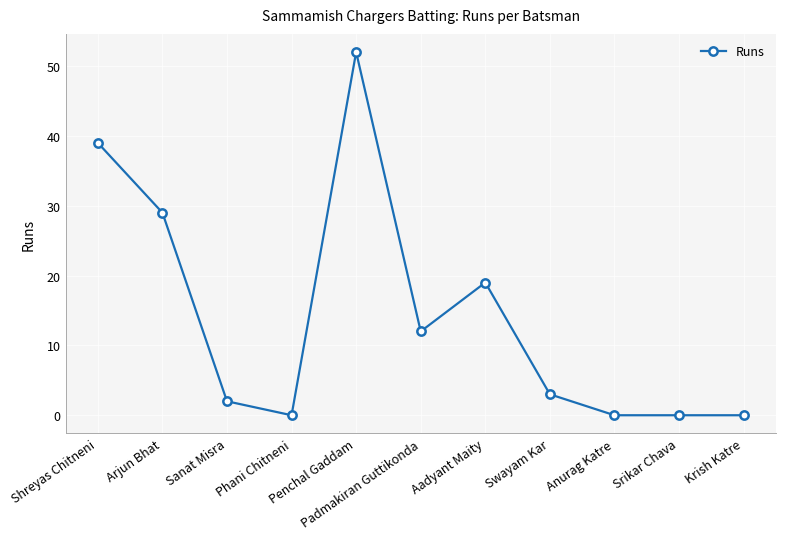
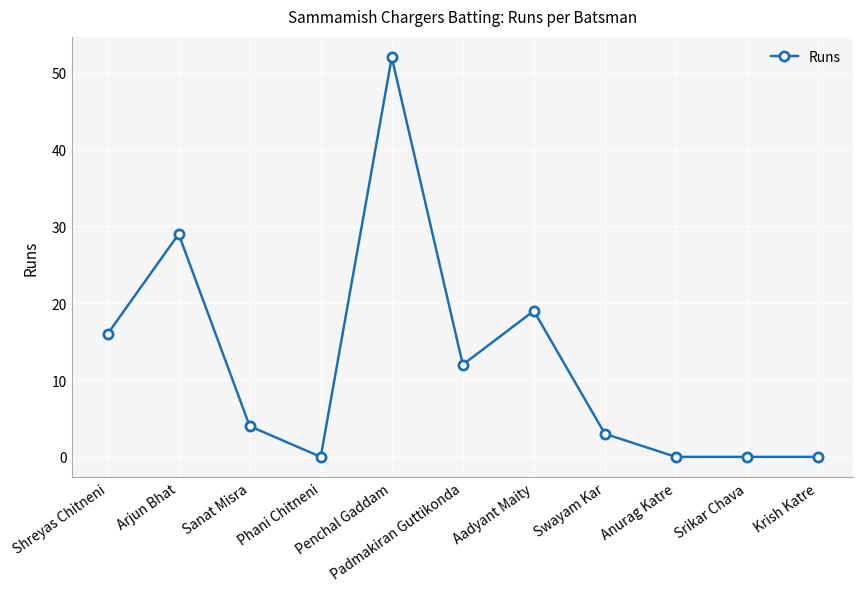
  {
-   "Shreyas Chitneni": 39,
+   "Shreyas Chitneni": 16,
    "Arjun Bhat": 29,
-   "Sanat Misra": 2,
+   "Sanat Misra": 4,
    "Phani Chitneni": 0,
    "Penchal Gaddam": 52,
    "Padmakiran Guttikonda": 12,
    "Aadyant Maity": 19,
    "Swayam Kar": 3,
    "Anurag Katre": 0,
    "Srikar Chava": 0,
    "Krish Katre": 0
  }
